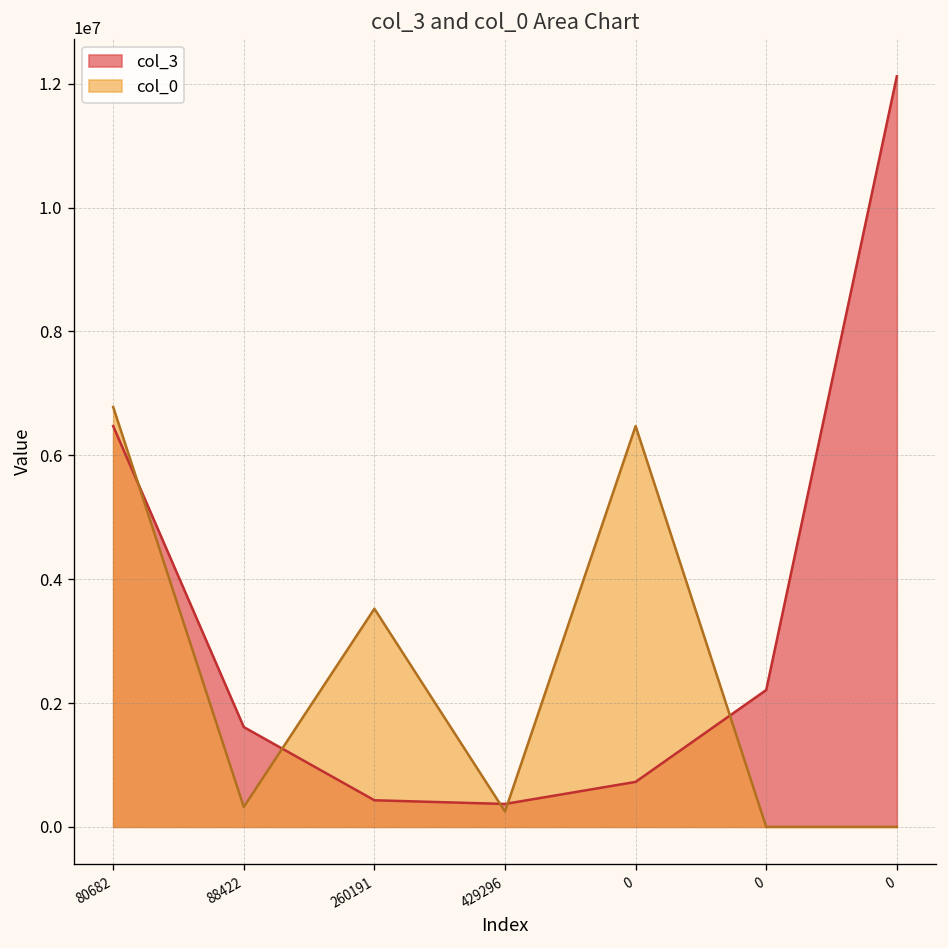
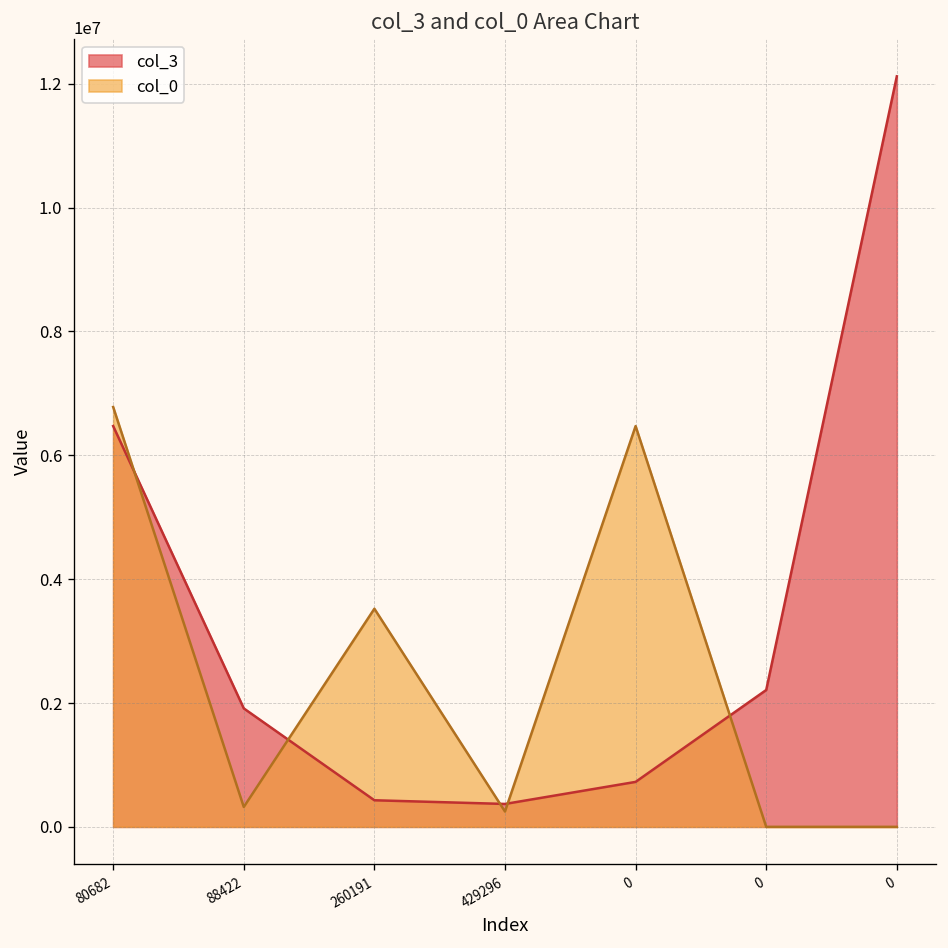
  {
    "col_3": {
      "80682": 6500000,
-     "88422": 1600000,
+     "88422": 1900000,
      "260191": 400000,
      "429296": 400000
    },
    "col_0": {
      "80682": 6800000,
      "88422": 300000,
      "260191": 3500000,
      "429296": 200000
    }
  }
